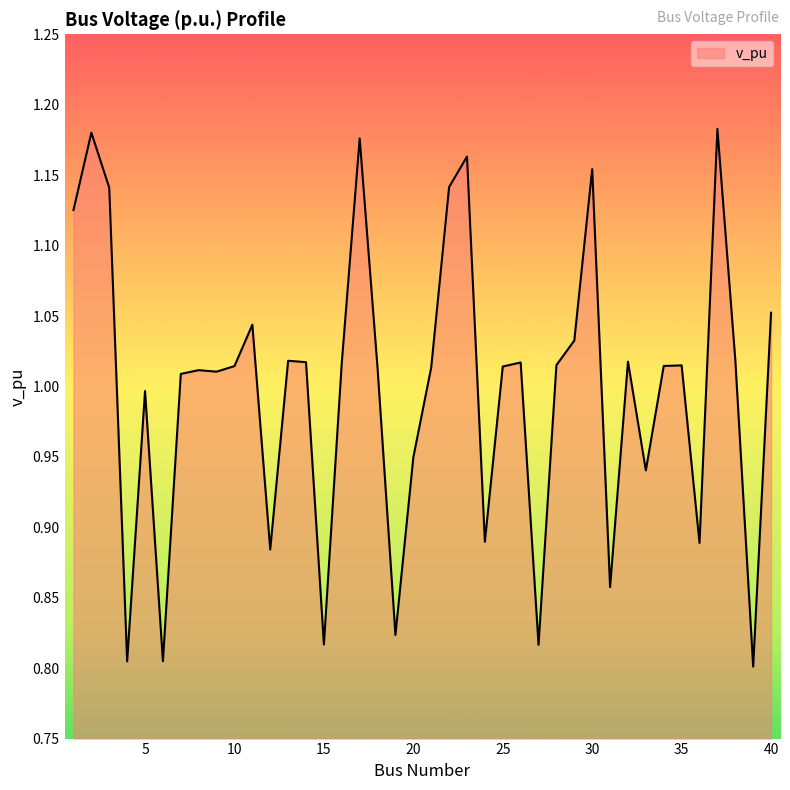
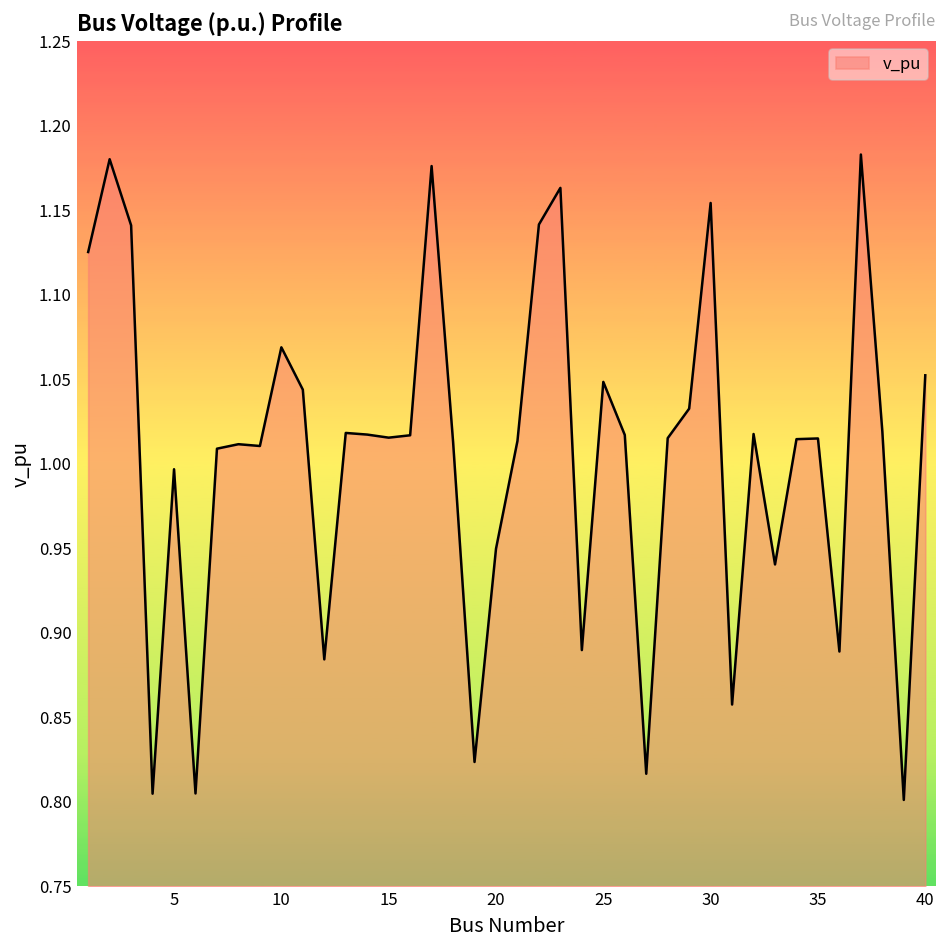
  {
    "5": 0.997,
-   "10": 1.014,
-   "15": 0.817,
+   "10": 1.069,
+   "15": 1.015,
    "20": 0.950,
-   "25": 1.014,
+   "25": 1.048,
    "30": 1.154,
    "35": 1.015,
    "40": 1.052
  }
